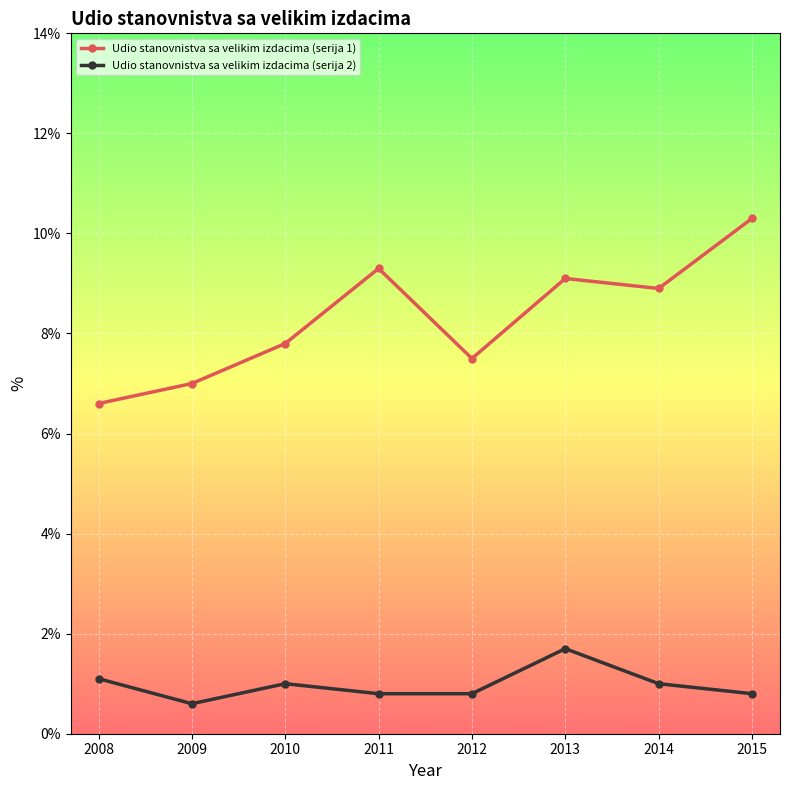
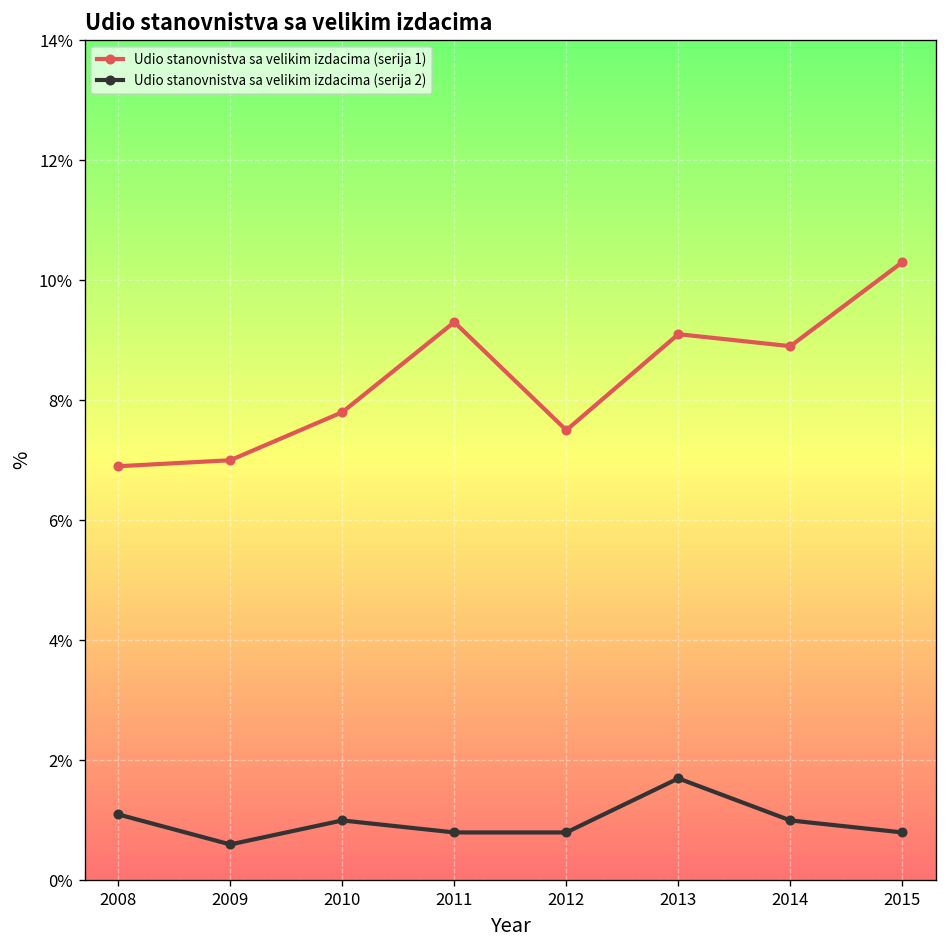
  {
    "Udio stanovnistva sa velikim izdacima (serija 1)": {
-     "2008": "6.6%",
+     "2008": "6.9%",
      "2009": "7.0%",
      "2010": "7.8%",
      "2011": "9.3%",
      "2012": "7.5%",
      "2013": "9.1%",
      "2014": "8.9%",
      "2015": "10.3%"
    },
    "Udio stanovnistva sa velikim izdacima (serija 2)": {
      "2008": "1.1%",
      "2009": "0.6%",
      "2010": "1.0%",
      "2011": "0.8%",
      "2012": "0.8%",
      "2013": "1.7%",
      "2014": "1.0%",
      "2015": "0.8%"
    }
  }
